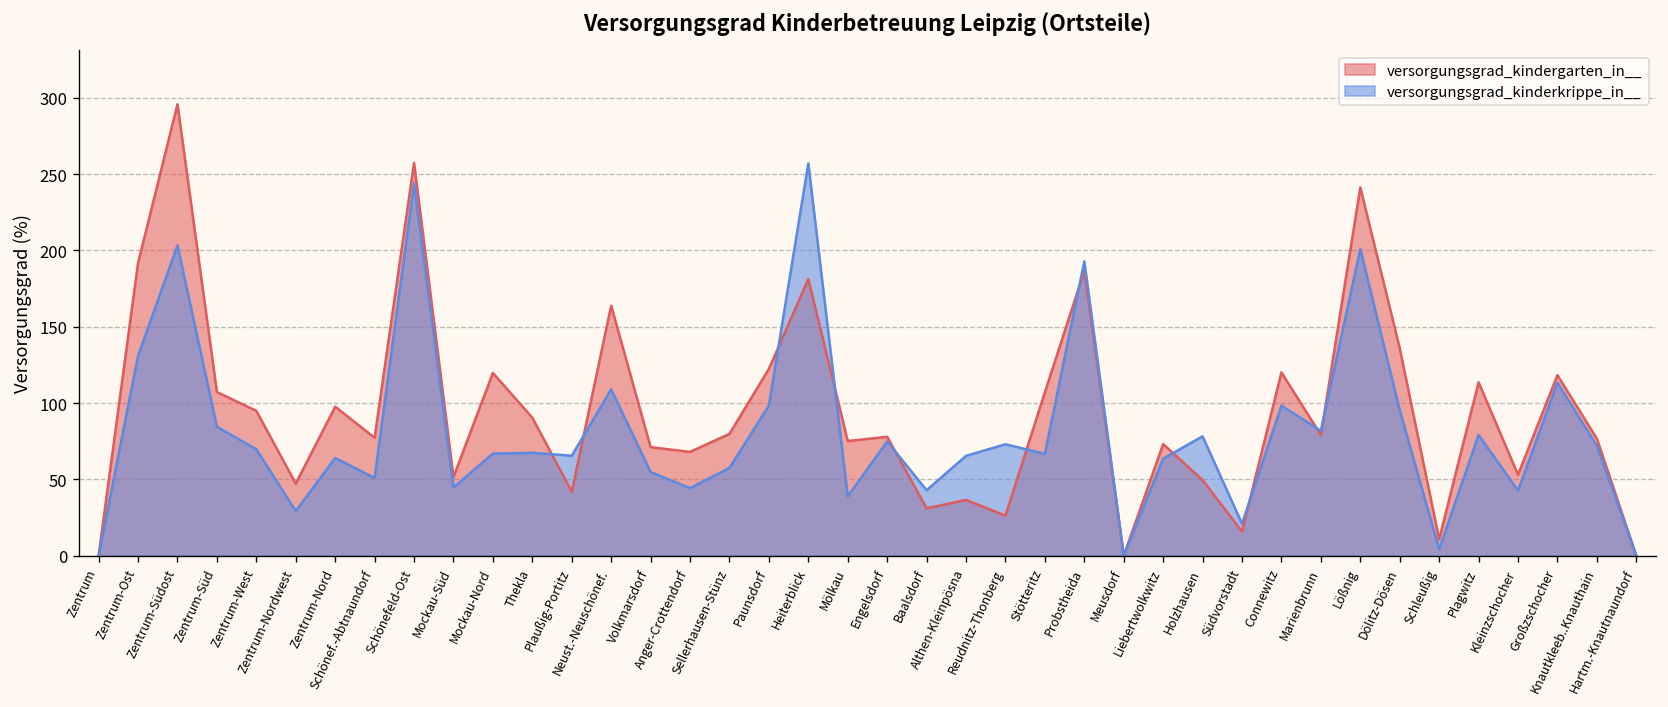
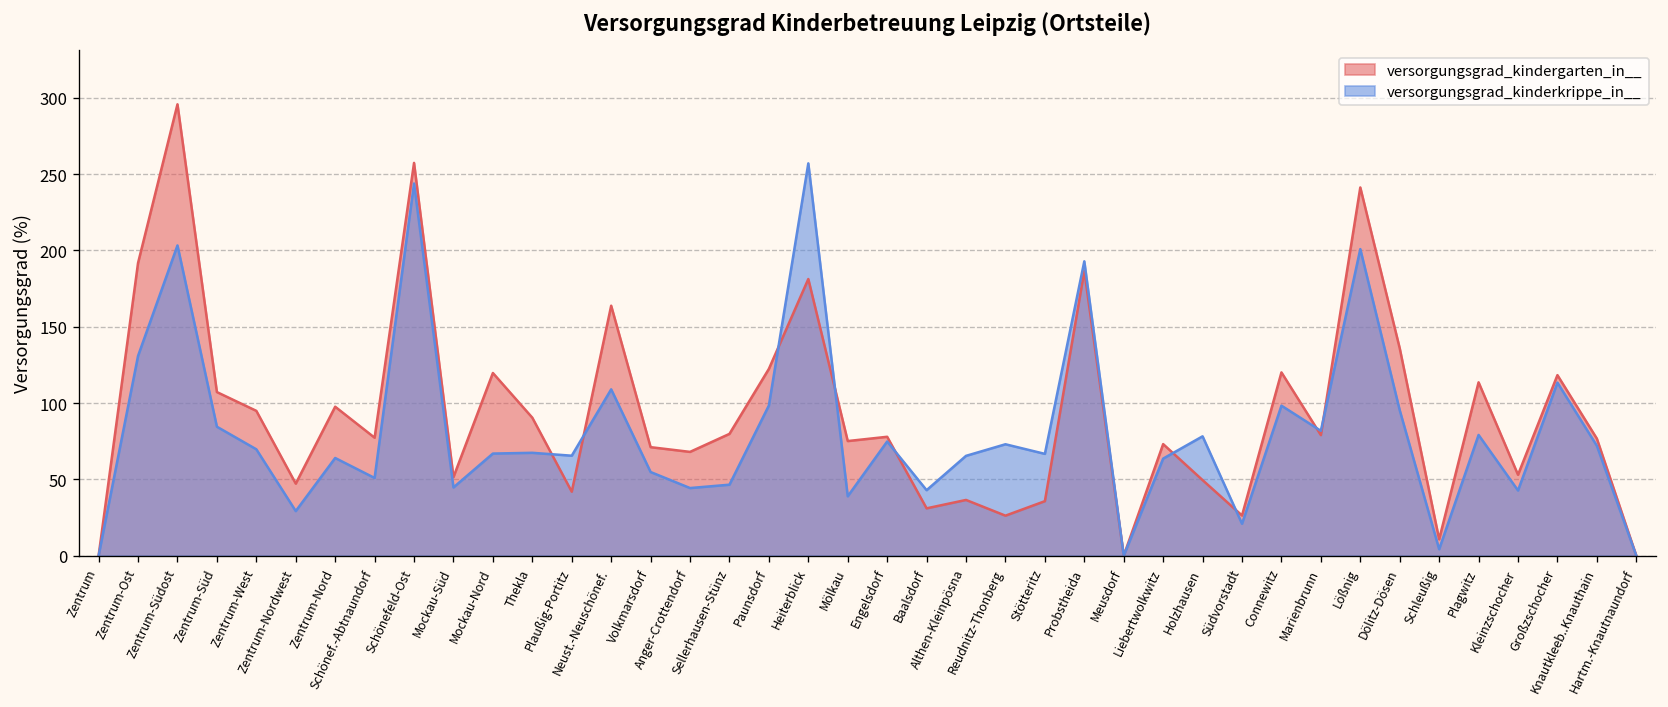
  {
    "versorgungsgrad_kindergarten_in__": {
      "Zentrum-Ost": 192,
      "Zentrum-Südost": 296,
      "Zentrum-Süd": 107,
      "Zentrum-West": 95,
      "Zentrum-Nordwest": 47,
      "Zentrum-Nord": 98,
      "Schönef.-Abtnaundorf": 77,
      "Schönefeld-Ost": 257,
      "Mockau-Süd": 52,
      "Mockau-Nord": 120,
      "Thekla": 90,
      "Plaußig-Portitz": 42,
      "Neust.-Neuschönef.": 164,
      "Volkmarsdorf": 71,
      "Anger-Crottendorf": 68,
      "Sellerhausen-Stünz": 80,
      "Paunsdorf": 122,
      "Heiterblick": 181,
      "Mölkau": 75,
      "Engelsdorf": 78,
      "Baalsdorf": 31,
      "Althen-Kleinpösna": 37,
      "Reudnitz-Thonberg": 26,
-     "Stötteritz": 107,
+     "Stötteritz": 36,
      "Probstheida": 187,
      "Liebertwolkwitz": 73,
      "Holzhausen": 50,
-     "Südvorstadt": 16,
+     "Südvorstadt": 26,
      "Connewitz": 120,
      "Marienbrunn": 79,
      "Lößnig": 241,
      "Dölitz-Dösen": 136,
      "Schleußig": 11,
      "Plagwitz": 114,
      "Kleinzschocher": 53,
      "Großzschocher": 118,
      "Knautkleeb..Knauthain": 77
    },
    "versorgungsgrad_kinderkrippe_in__": {
      "Zentrum-Ost": 131,
      "Zentrum-Südost": 203,
      "Zentrum-Süd": 85,
      "Zentrum-West": 70,
      "Zentrum-Nordwest": 29,
      "Zentrum-Nord": 64,
      "Schönef.-Abtnaundorf": 51,
      "Schönefeld-Ost": 244,
      "Mockau-Süd": 45,
      "Mockau-Nord": 67,
      "Thekla": 67,
      "Plaußig-Portitz": 66,
      "Neust.-Neuschönef.": 109,
      "Volkmarsdorf": 55,
      "Anger-Crottendorf": 44,
-     "Sellerhausen-Stünz": 58,
+     "Sellerhausen-Stünz": 47,
      "Paunsdorf": 98,
      "Heiterblick": 257,
      "Mölkau": 39,
      "Engelsdorf": 75,
      "Baalsdorf": 43,
      "Althen-Kleinpösna": 65,
      "Reudnitz-Thonberg": 73,
      "Stötteritz": 67,
      "Probstheida": 193,
      "Liebertwolkwitz": 64,
      "Holzhausen": 78,
      "Südvorstadt": 21,
      "Connewitz": 98,
      "Marienbrunn": 82,
      "Lößnig": 201,
      "Dölitz-Dösen": 95,
      "Schleußig": 4,
      "Plagwitz": 79,
      "Kleinzschocher": 43,
      "Großzschocher": 113,
      "Knautkleeb..Knauthain": 72
    }
  }
